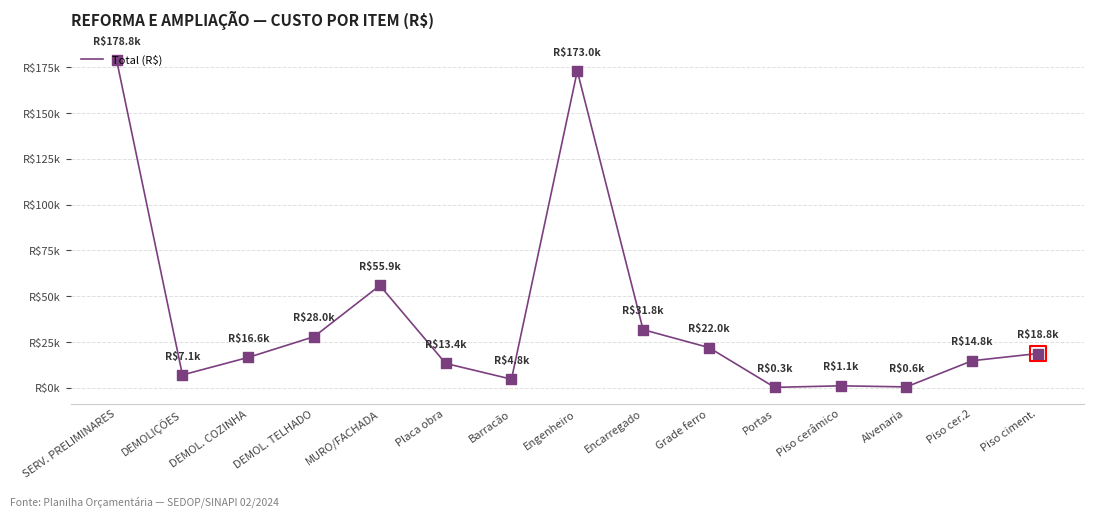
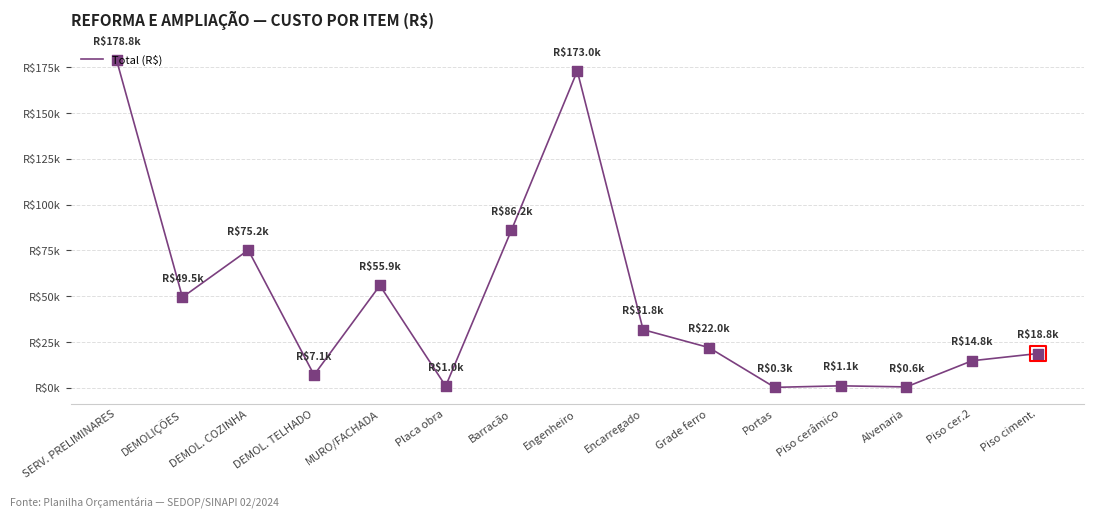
  {
    "Total (R$)": {
      "SERV. PRELIMINARES": "$178.8k",
-     "DEMOLIÇÕES": "$7.1k",
-     "DEMOL. COZINHA": "$16.6k",
-     "DEMOL. TELHADO": "$28.0k",
+     "DEMOLIÇÕES": "$49.5k",
+     "DEMOL. COZINHA": "$75.2k",
+     "DEMOL. TELHADO": "$7.1k",
      "MURO/FACHADA": "$55.9k",
-     "Placa obra": "$13.4k",
-     "Barracão": "$4.8k",
+     "Placa obra": "$1.0k",
+     "Barracão": "$86.2k",
      "Engenheiro": "$173.0k",
      "Encarregado": "$31.8k",
      "Grade ferro": "$22.0k",
      "Portas": "$0.3k",
      "Piso cerâmico": "$1.1k",
      "Alvenaria": "$0.6k",
      "Piso cer.2": "$14.8k"
    }
  }
